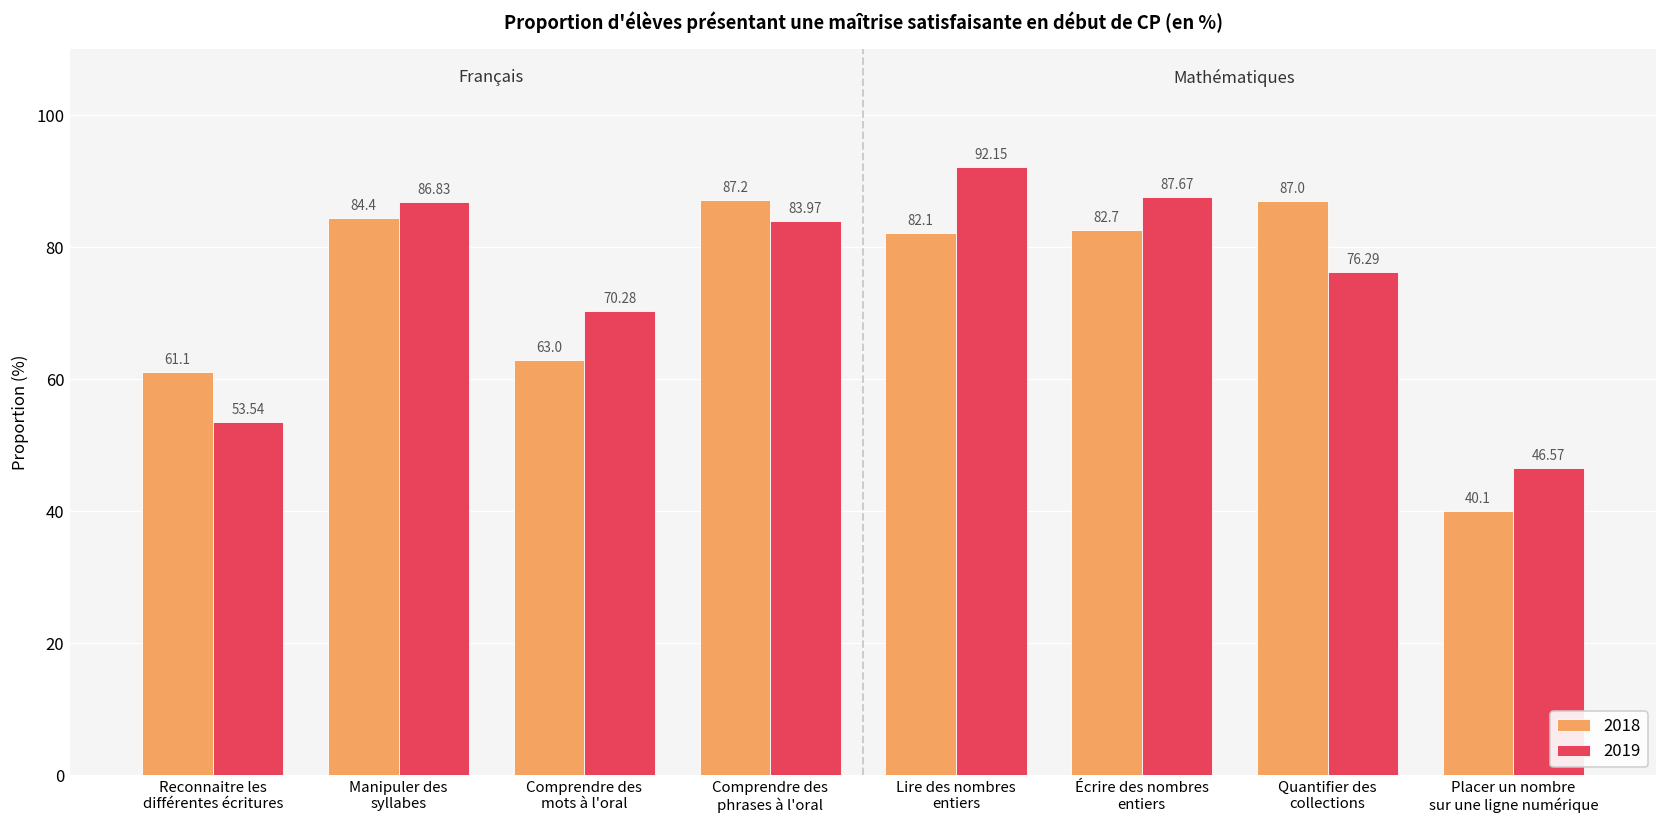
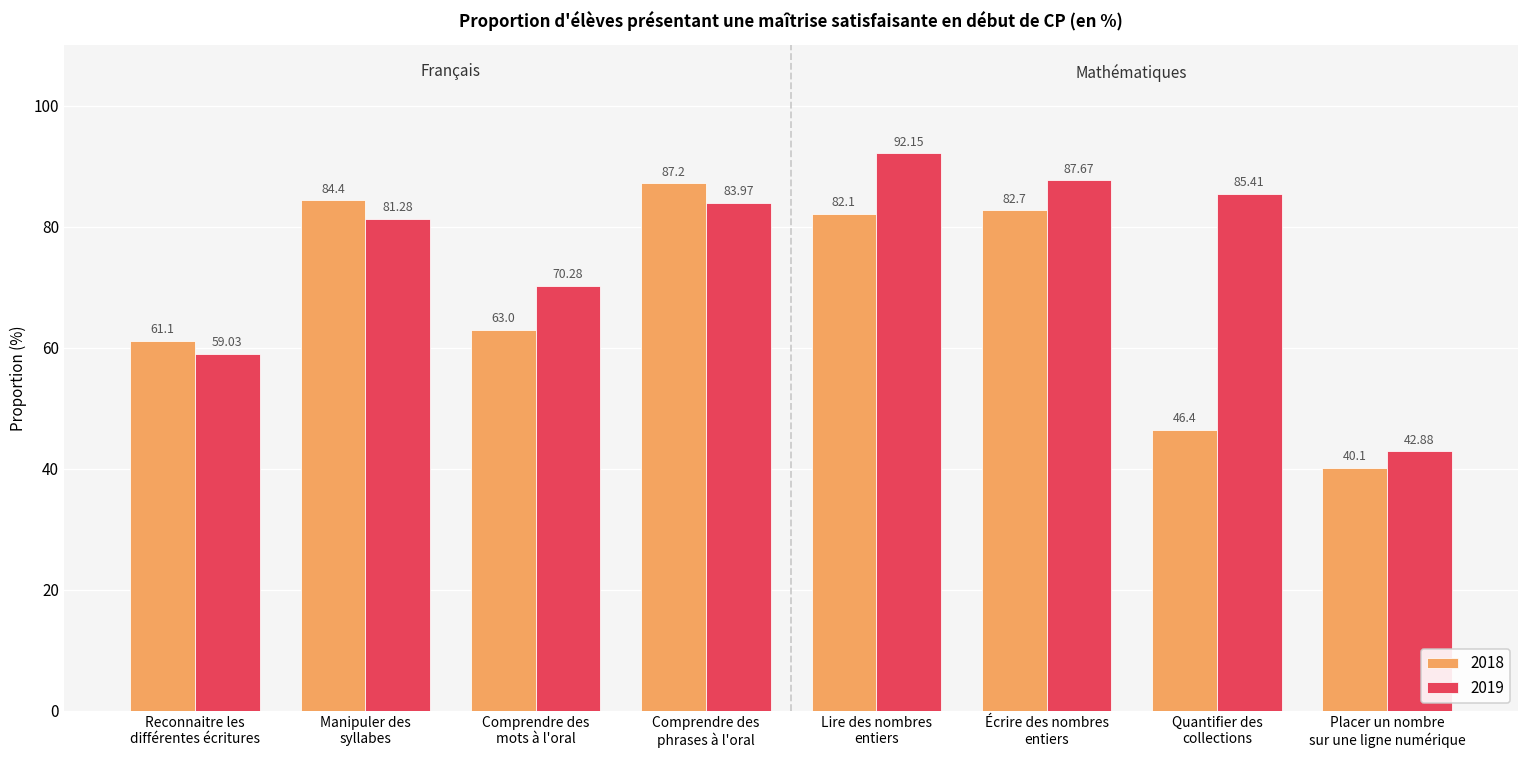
  {
    "2018": {
      "Reconnaitre les différentes écritures": 61.1,
      "Manipuler des syllabes": 84.4,
      "Comprendre des mots à l'oral": 63.0,
      "Comprendre des phrases à l'oral": 87.2,
      "Lire des nombres entiers": 82.1,
      "Écrire des nombres entiers": 82.7,
-     "Quantifier des collections": 87.0,
+     "Quantifier des collections": 46.4,
      "Placer un nombre sur une ligne numérique": 40.1
    },
    "2019": {
-     "Reconnaitre les différentes écritures": 53.54,
-     "Manipuler des syllabes": 86.83,
+     "Reconnaitre les différentes écritures": 59.03,
+     "Manipuler des syllabes": 81.28,
      "Comprendre des mots à l'oral": 70.28,
      "Comprendre des phrases à l'oral": 83.97,
      "Lire des nombres entiers": 92.15,
      "Écrire des nombres entiers": 87.67,
-     "Quantifier des collections": 76.29,
-     "Placer un nombre sur une ligne numérique": 46.57
+     "Quantifier des collections": 85.41,
+     "Placer un nombre sur une ligne numérique": 42.88
    }
  }
